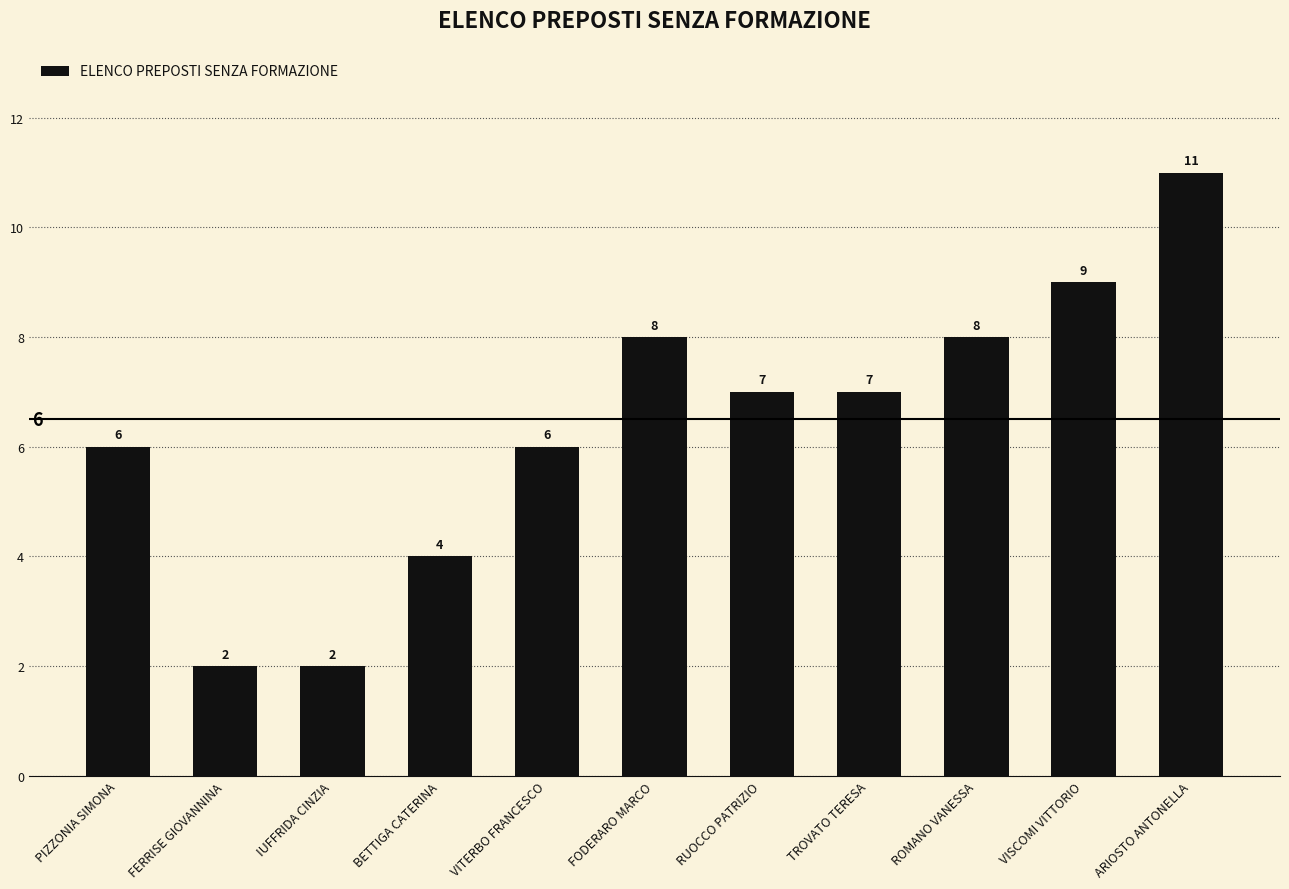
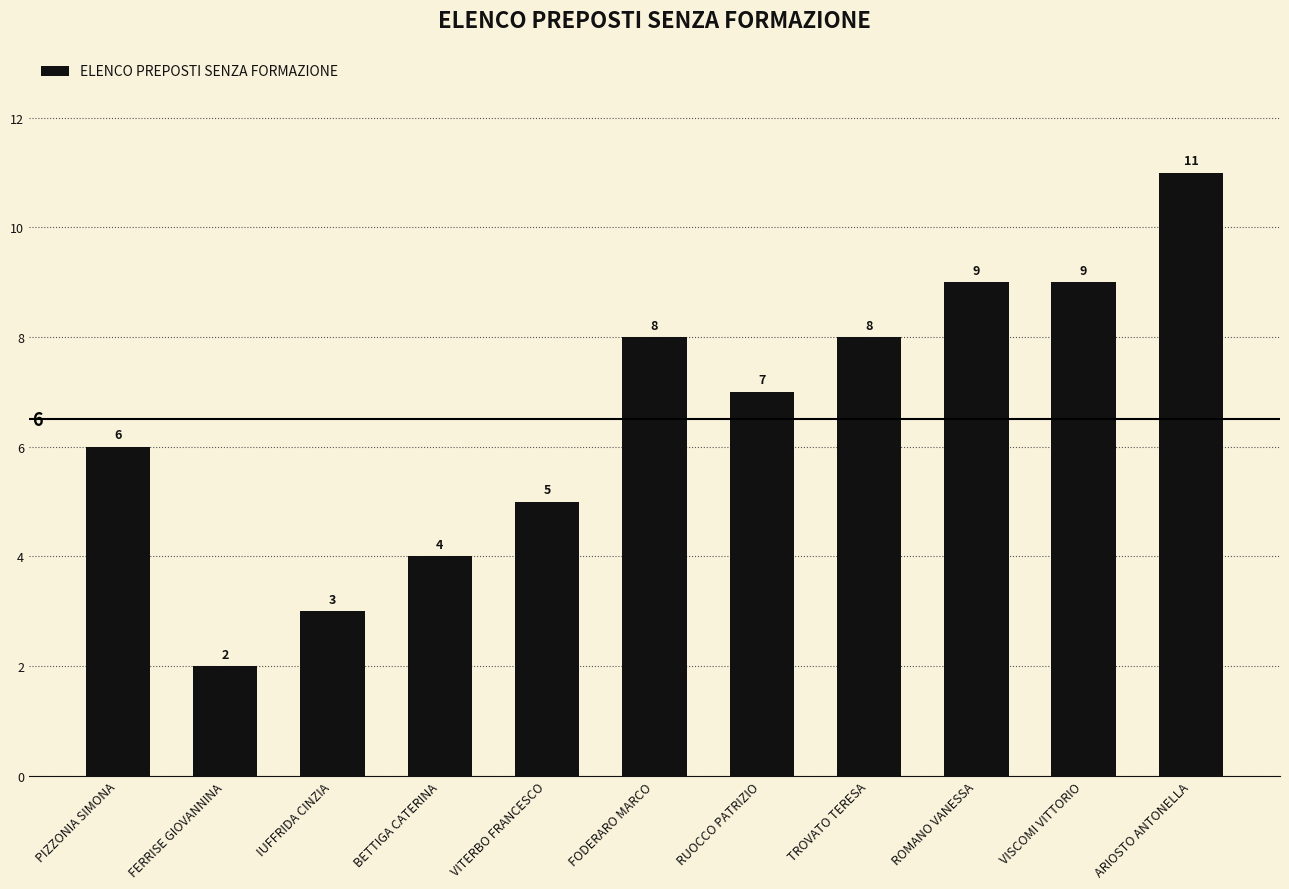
  {
    "PIZZONIA SIMONA": 6,
    "FERRISE GIOVANNINA": 2,
-   "IUFFRIDA CINZIA": 2,
+   "IUFFRIDA CINZIA": 3,
    "BETTIGA CATERINA": 4,
-   "VITERBO FRANCESCO": 6,
+   "VITERBO FRANCESCO": 5,
    "FODERARO MARCO": 8,
    "RUOCCO PATRIZIO": 7,
-   "TROVATO TERESA": 7,
-   "ROMANO VANESSA": 8,
+   "TROVATO TERESA": 8,
+   "ROMANO VANESSA": 9,
    "VISCOMI VITTORIO": 9,
    "ARIOSTO ANTONELLA": 11
  }
